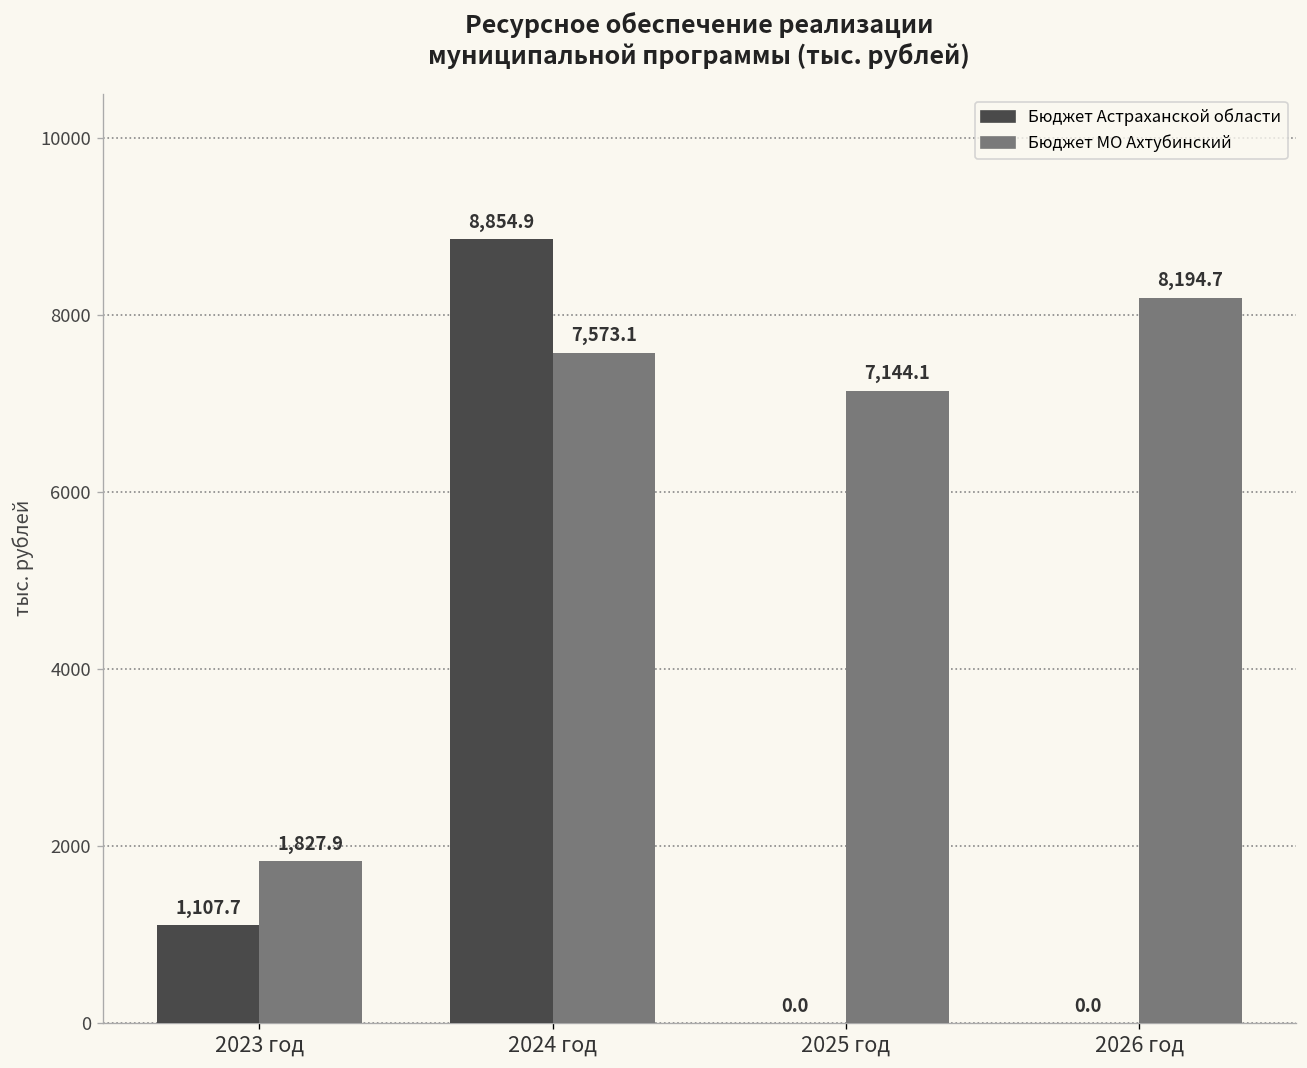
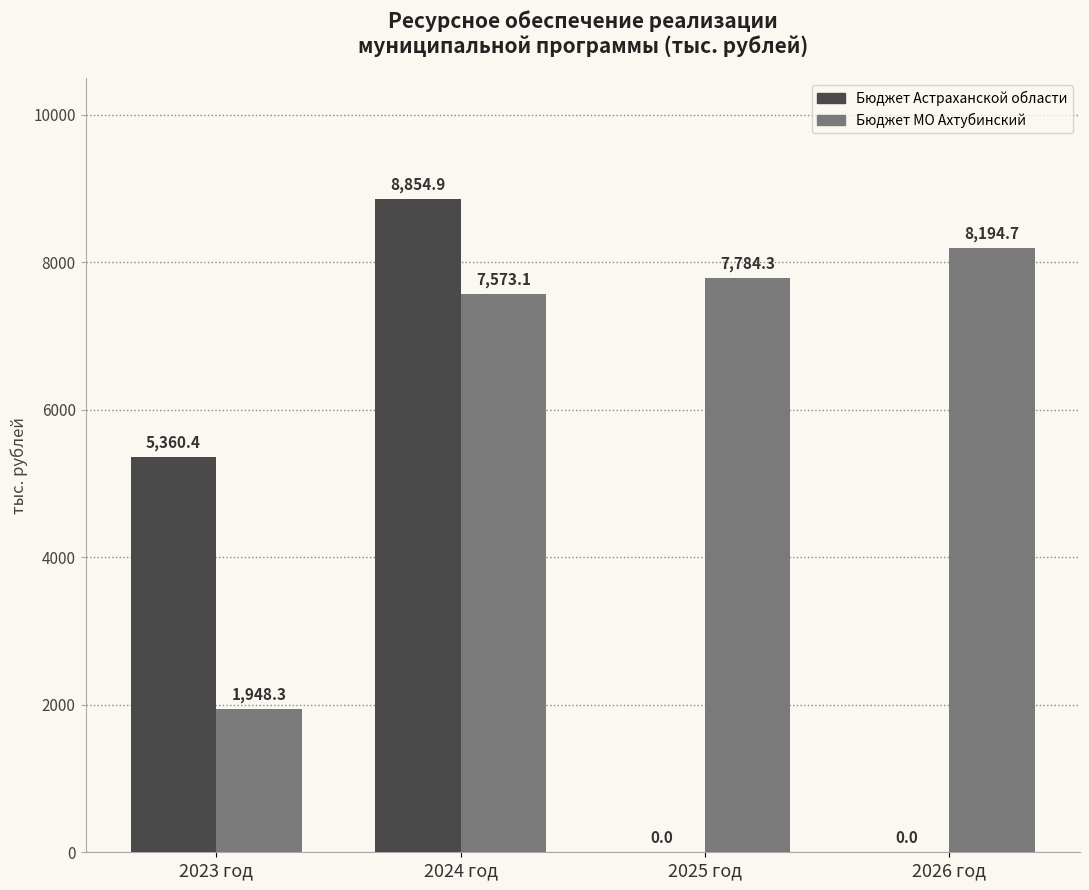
  {
    "Бюджет Астраханской области": {
-     "2023 год": "1,107.7",
+     "2023 год": "5,360.4",
      "2024 год": "8,854.9",
      "2025 год": "0.0",
      "2026 год": "0.0"
    },
    "Бюджет МО Ахтубинский": {
-     "2023 год": "1,827.9",
+     "2023 год": "1,948.3",
      "2024 год": "7,573.1",
-     "2025 год": "7,144.1",
+     "2025 год": "7,784.3",
      "2026 год": "8,194.7"
    }
  }
